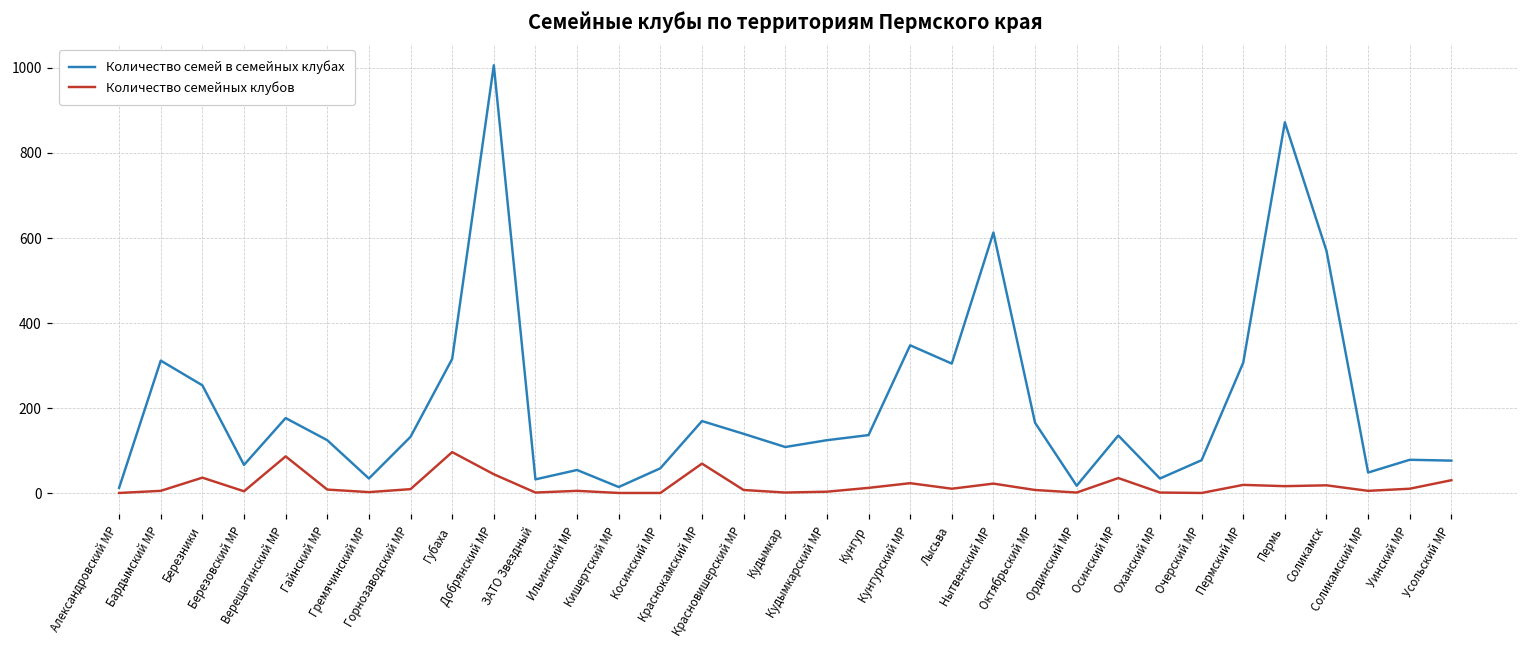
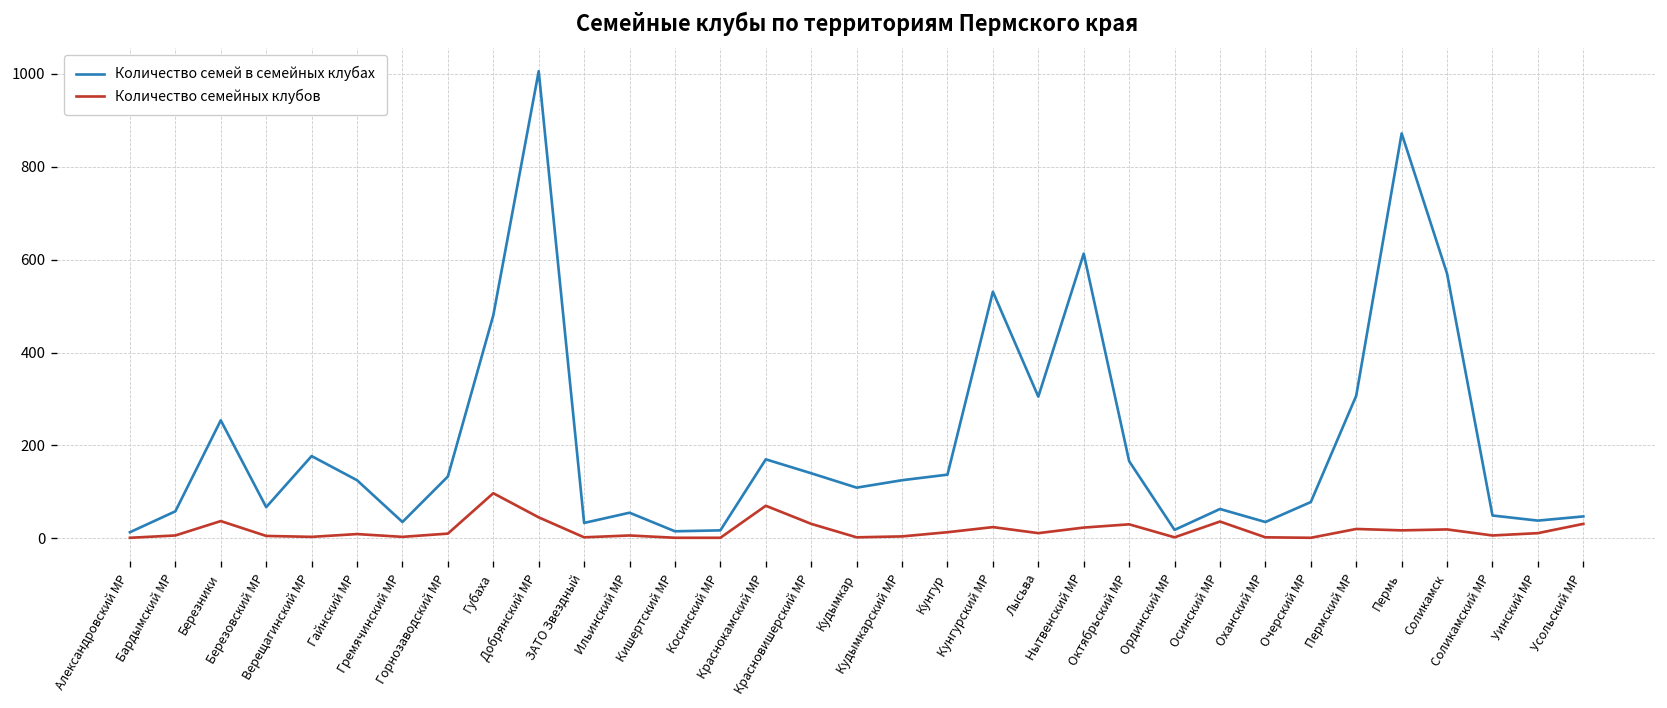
  {
    "Количество семей в семейных клубах": {
      "Александровский МР": 10,
-     "Бардымский МР": 310,
+     "Бардымский МР": 60,
      "Березники": 250,
      "Березовский МР": 70,
      "Верещагинский МР": 180,
      "Гайнский МР": 130,
      "Гремячинский МР": 40,
      "Горнозаводский МР": 130,
-     "Губаха": 320,
+     "Губаха": 480,
      "Добрянский МР": 1010,
      "ЗАТО Звездный": 30,
      "Ильинский МР": 60,
      "Кишертский МР": 20,
-     "Косинский МР": 60,
+     "Косинский МР": 20,
      "Краснокамский МР": 170,
      "Красновишерский МР": 140,
      "Кудымкар": 110,
      "Кудымкарский МР": 130,
      "Кунгур": 140,
-     "Кунгурский МР": 350,
+     "Кунгурский МР": 530,
      "Лысьва": 310,
      "Нытвенский МР": 610,
      "Октябрьский МР": 170,
      "Ординский МР": 20,
-     "Осинский МР": 140,
+     "Осинский МР": 60,
      "Оханский МР": 40,
      "Очерский МР": 80,
      "Пермский МР": 310,
      "Пермь": 870,
      "Соликамск": 570,
      "Соликамский МР": 50,
-     "Уинский МР": 80,
-     "Усольский МР": 80
+     "Уинский МР": 40,
+     "Усольский МР": 50
    },
    "Количество семейных клубов": {
      "Александровский МР": 0,
      "Бардымский МР": 10,
      "Березники": 40,
      "Березовский МР": 10,
-     "Верещагинский МР": 90,
+     "Верещагинский МР": 0,
      "Гайнский МР": 10,
      "Гремячинский МР": 0,
      "Горнозаводский МР": 10,
      "Губаха": 100,
      "Добрянский МР": 50,
      "ЗАТО Звездный": 0,
      "Ильинский МР": 10,
      "Кишертский МР": 0,
      "Косинский МР": 0,
      "Краснокамский МР": 70,
-     "Красновишерский МР": 10,
+     "Красновишерский МР": 30,
      "Кудымкар": 0,
      "Кудымкарский МР": 0,
      "Кунгур": 10,
      "Кунгурский МР": 20,
      "Лысьва": 10,
      "Нытвенский МР": 20,
-     "Октябрьский МР": 10,
+     "Октябрьский МР": 30,
      "Ординский МР": 0,
      "Осинский МР": 40,
      "Оханский МР": 0,
      "Очерский МР": 0,
      "Пермский МР": 20,
      "Пермь": 20,
      "Соликамск": 20,
      "Соликамский МР": 10,
      "Уинский МР": 10,
      "Усольский МР": 30
    }
  }
